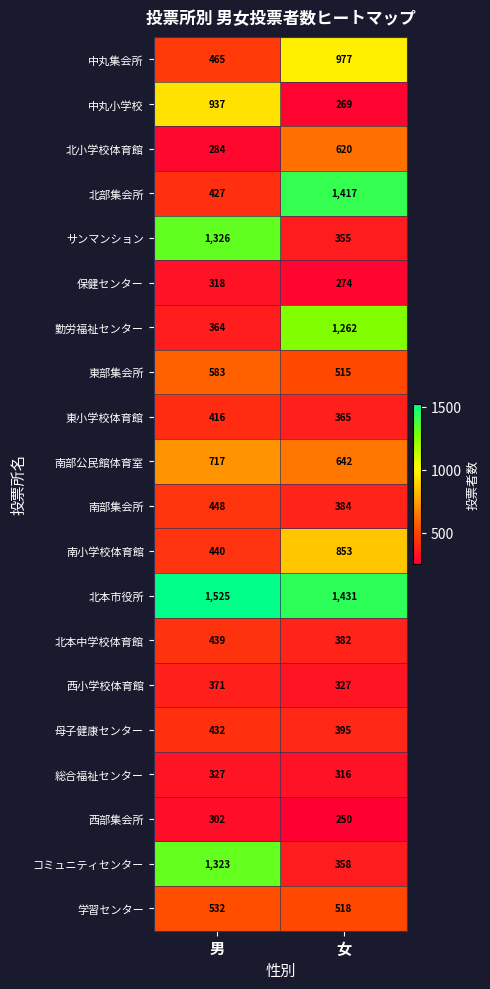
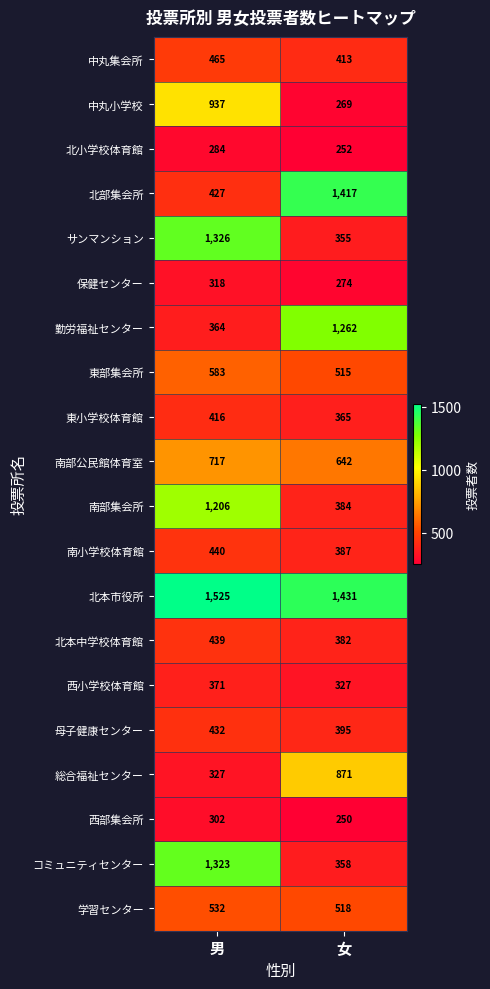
  {
    "中丸集会所": {
      "男": "465",
-     "女": "977"
+     "女": "413"
    },
    "中丸小学校": {
      "男": "937",
      "女": "269"
    },
    "北小学校体育館": {
      "男": "284",
-     "女": "620"
+     "女": "252"
    },
    "北部集会所": {
      "男": "427",
      "女": "1,417"
    },
    "サンマンション": {
      "男": "1,326",
      "女": "355"
    },
    "保健センター": {
      "男": "318",
      "女": "274"
    },
    "勤労福祉センター": {
      "男": "364",
      "女": "1,262"
    },
    "東部集会所": {
      "男": "583",
      "女": "515"
    },
    "東小学校体育館": {
      "男": "416",
      "女": "365"
    },
    "南部公民館体育室": {
      "男": "717",
      "女": "642"
    },
    "南部集会所": {
-     "男": "448",
+     "男": "1,206",
      "女": "384"
    },
    "南小学校体育館": {
      "男": "440",
-     "女": "853"
+     "女": "387"
    },
    "北本市役所": {
      "男": "1,525",
      "女": "1,431"
    },
    "北本中学校体育館": {
      "男": "439",
      "女": "382"
    },
    "西小学校体育館": {
      "男": "371",
      "女": "327"
    },
    "母子健康センター": {
      "男": "432",
      "女": "395"
    },
    "総合福祉センター": {
      "男": "327",
-     "女": "316"
+     "女": "871"
    },
    "西部集会所": {
      "男": "302",
      "女": "250"
    },
    "コミュニティセンター": {
      "男": "1,323",
      "女": "358"
    },
    "学習センター": {
      "男": "532",
      "女": "518"
    }
  }
